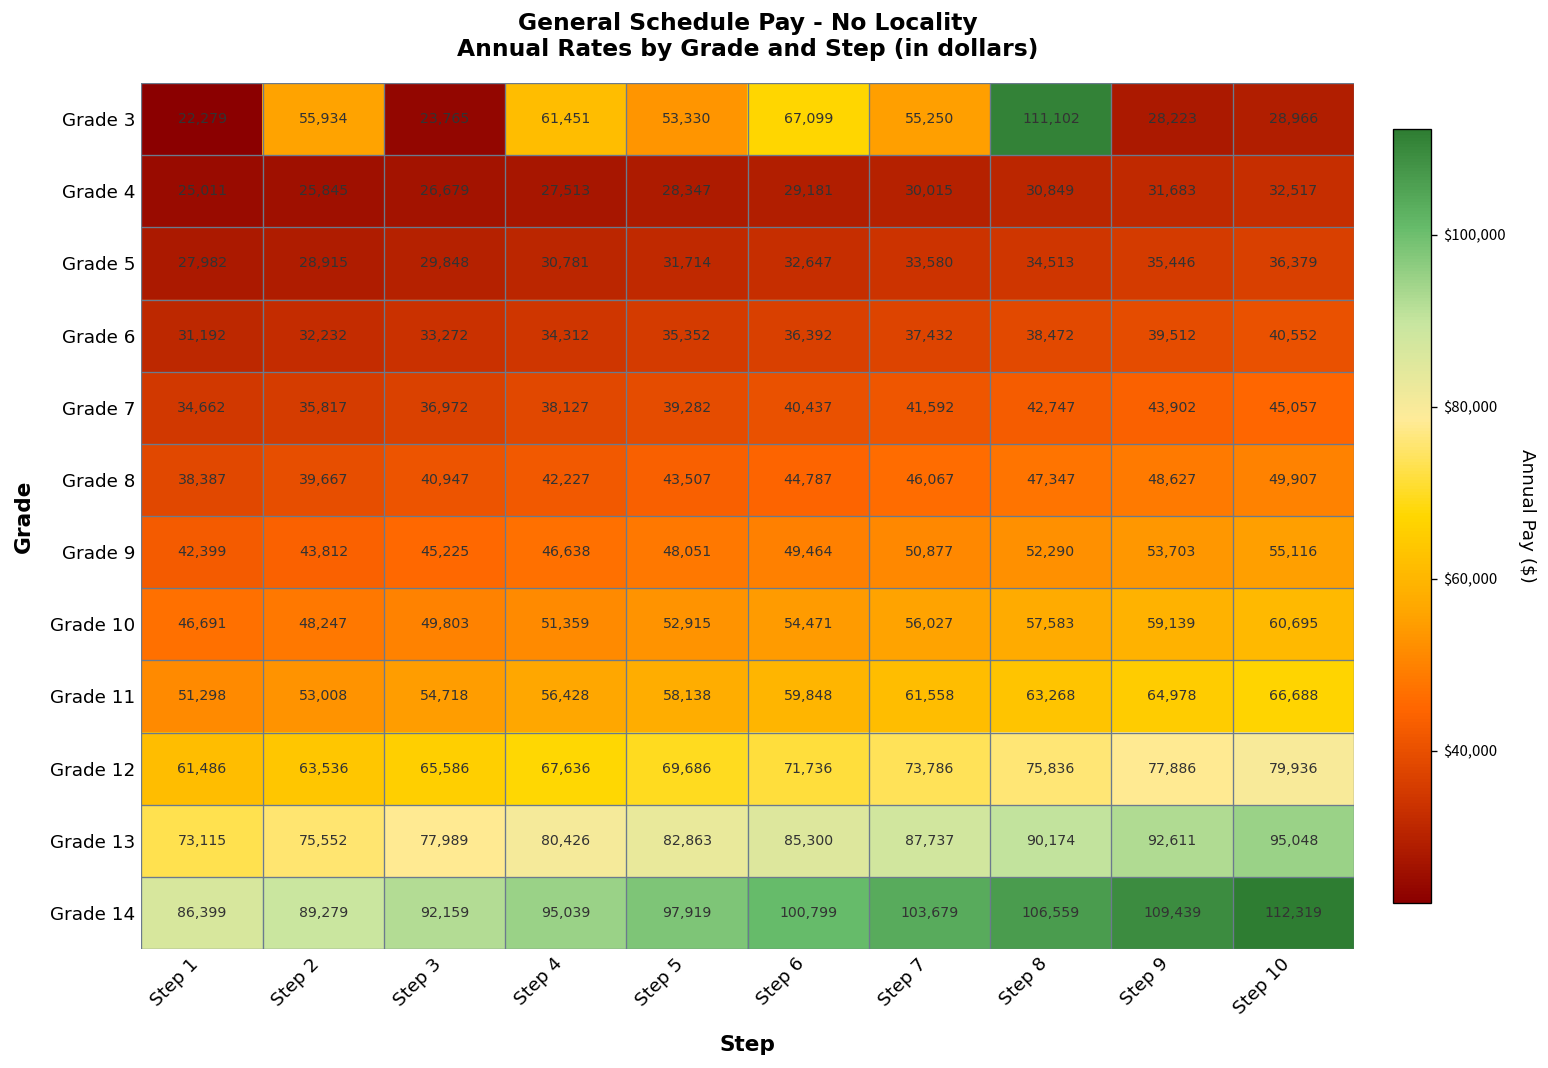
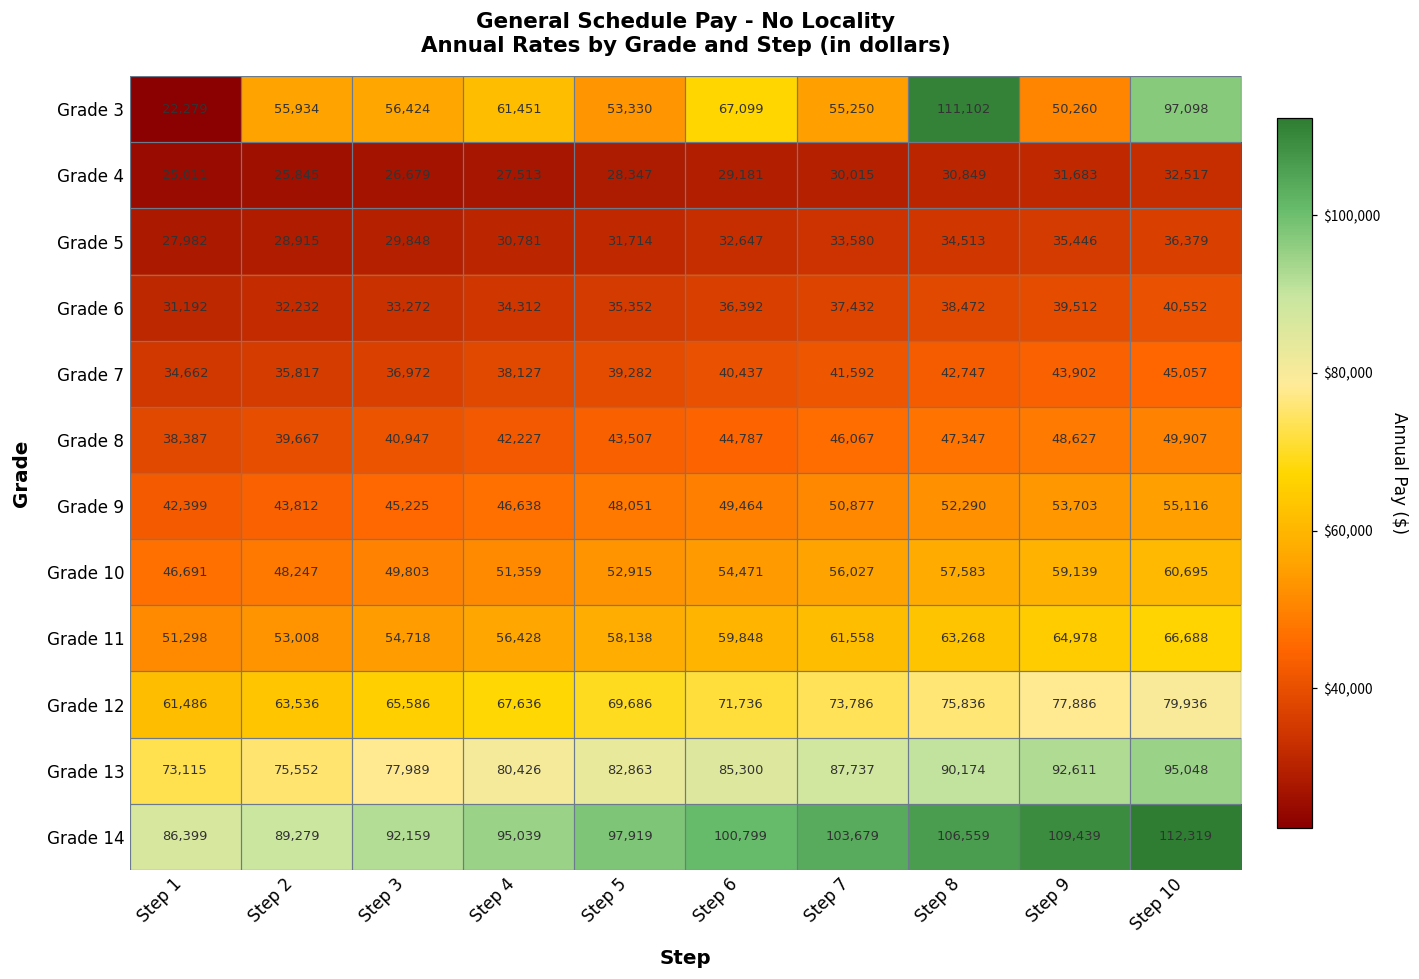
  {
    "Grade 3": {
      "Step 1": "22,279",
      "Step 2": "55,934",
-     "Step 3": "23,765",
+     "Step 3": "56,424",
      "Step 4": "61,451",
      "Step 5": "53,330",
      "Step 6": "67,099",
      "Step 7": "55,250",
      "Step 8": "111,102",
-     "Step 9": "28,223",
-     "Step 10": "28,966"
+     "Step 9": "50,260",
+     "Step 10": "97,098"
    },
    "Grade 4": {
      "Step 1": "25,011",
      "Step 2": "25,845",
      "Step 3": "26,679",
      "Step 4": "27,513",
      "Step 5": "28,347",
      "Step 6": "29,181",
      "Step 7": "30,015",
      "Step 8": "30,849",
      "Step 9": "31,683",
      "Step 10": "32,517"
    },
    "Grade 5": {
      "Step 1": "27,982",
      "Step 2": "28,915",
      "Step 3": "29,848",
      "Step 4": "30,781",
      "Step 5": "31,714",
      "Step 6": "32,647",
      "Step 7": "33,580",
      "Step 8": "34,513",
      "Step 9": "35,446",
      "Step 10": "36,379"
    },
    "Grade 6": {
      "Step 1": "31,192",
      "Step 2": "32,232",
      "Step 3": "33,272",
      "Step 4": "34,312",
      "Step 5": "35,352",
      "Step 6": "36,392",
      "Step 7": "37,432",
      "Step 8": "38,472",
      "Step 9": "39,512",
      "Step 10": "40,552"
    },
    "Grade 7": {
      "Step 1": "34,662",
      "Step 2": "35,817",
      "Step 3": "36,972",
      "Step 4": "38,127",
      "Step 5": "39,282",
      "Step 6": "40,437",
      "Step 7": "41,592",
      "Step 8": "42,747",
      "Step 9": "43,902",
      "Step 10": "45,057"
    },
    "Grade 8": {
      "Step 1": "38,387",
      "Step 2": "39,667",
      "Step 3": "40,947",
      "Step 4": "42,227",
      "Step 5": "43,507",
      "Step 6": "44,787",
      "Step 7": "46,067",
      "Step 8": "47,347",
      "Step 9": "48,627",
      "Step 10": "49,907"
    },
    "Grade 9": {
      "Step 1": "42,399",
      "Step 2": "43,812",
      "Step 3": "45,225",
      "Step 4": "46,638",
      "Step 5": "48,051",
      "Step 6": "49,464",
      "Step 7": "50,877",
      "Step 8": "52,290",
      "Step 9": "53,703",
      "Step 10": "55,116"
    },
    "Grade 10": {
      "Step 1": "46,691",
      "Step 2": "48,247",
      "Step 3": "49,803",
      "Step 4": "51,359",
      "Step 5": "52,915",
      "Step 6": "54,471",
      "Step 7": "56,027",
      "Step 8": "57,583",
      "Step 9": "59,139",
      "Step 10": "60,695"
    },
    "Grade 11": {
      "Step 1": "51,298",
      "Step 2": "53,008",
      "Step 3": "54,718",
      "Step 4": "56,428",
      "Step 5": "58,138",
      "Step 6": "59,848",
      "Step 7": "61,558",
      "Step 8": "63,268",
      "Step 9": "64,978",
      "Step 10": "66,688"
    },
    "Grade 12": {
      "Step 1": "61,486",
      "Step 2": "63,536",
      "Step 3": "65,586",
      "Step 4": "67,636",
      "Step 5": "69,686",
      "Step 6": "71,736",
      "Step 7": "73,786",
      "Step 8": "75,836",
      "Step 9": "77,886",
      "Step 10": "79,936"
    },
    "Grade 13": {
      "Step 1": "73,115",
      "Step 2": "75,552",
      "Step 3": "77,989",
      "Step 4": "80,426",
      "Step 5": "82,863",
      "Step 6": "85,300",
      "Step 7": "87,737",
      "Step 8": "90,174",
      "Step 9": "92,611",
      "Step 10": "95,048"
    },
    "Grade 14": {
      "Step 1": "86,399",
      "Step 2": "89,279",
      "Step 3": "92,159",
      "Step 4": "95,039",
      "Step 5": "97,919",
      "Step 6": "100,799",
      "Step 7": "103,679",
      "Step 8": "106,559",
      "Step 9": "109,439",
      "Step 10": "112,319"
    }
  }
